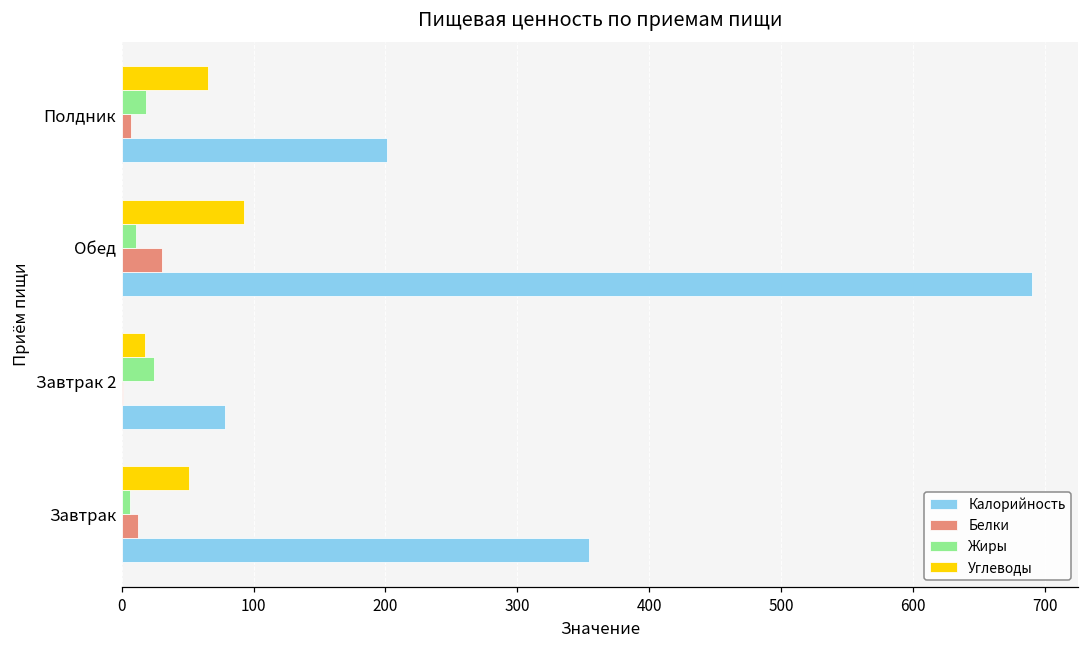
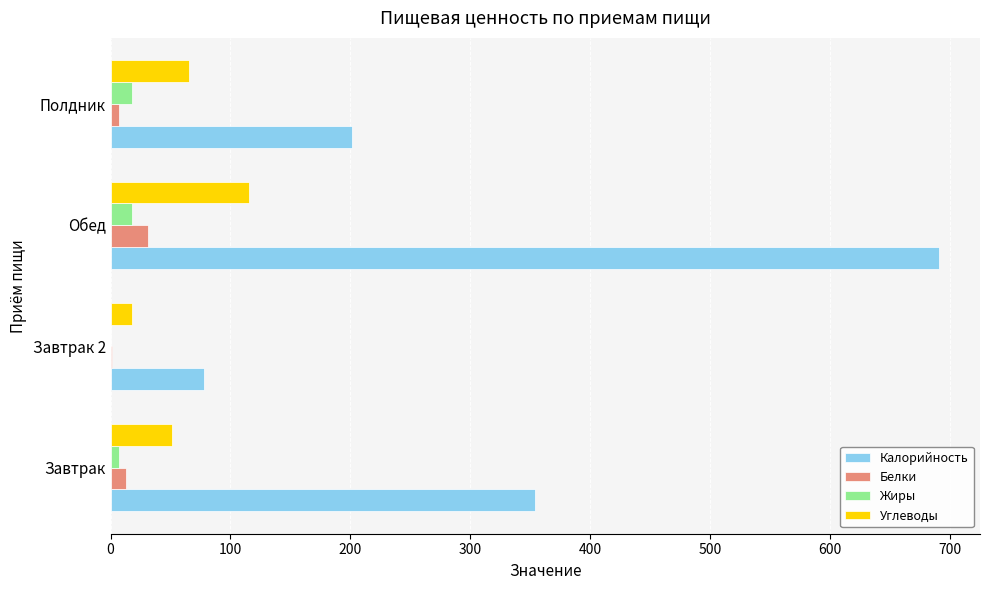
  {
    "Калорийность": {
      "Полдник": 202,
      "Обед": 690,
      "Завтрак 2": 78,
      "Завтрак": 354
    },
    "Белки": {
      "Полдник": 7,
      "Обед": 31,
      "Завтрак": 13
    },
    "Жиры": {
      "Полдник": 18,
-     "Обед": 11,
-     "Завтрак 2": 24,
+     "Обед": 18,
+     "Завтрак 2": 0,
      "Завтрак": 7
    },
    "Углеводы": {
      "Полдник": 65,
-     "Обед": 93,
+     "Обед": 115,
      "Завтрак 2": 18,
      "Завтрак": 51
    }
  }
